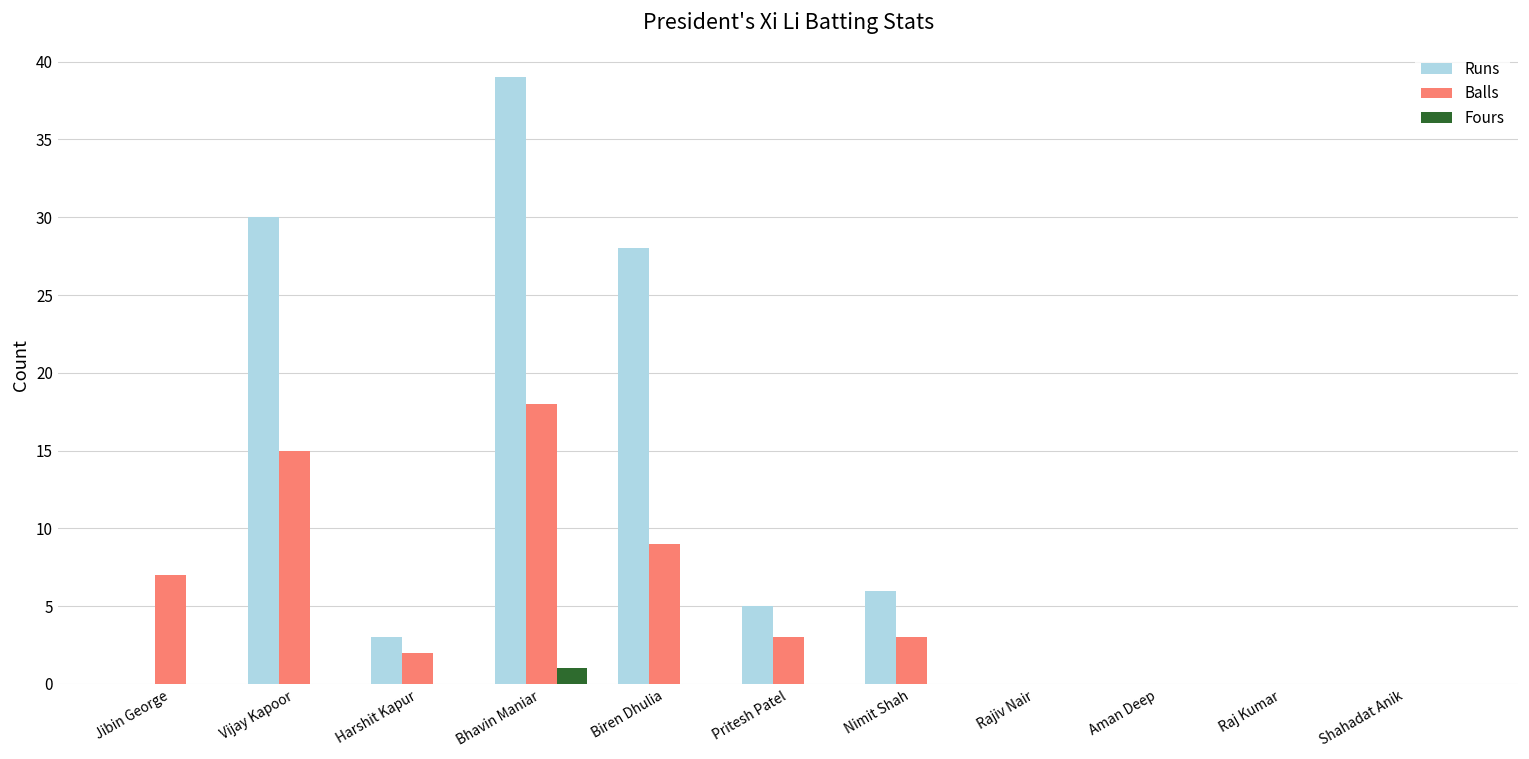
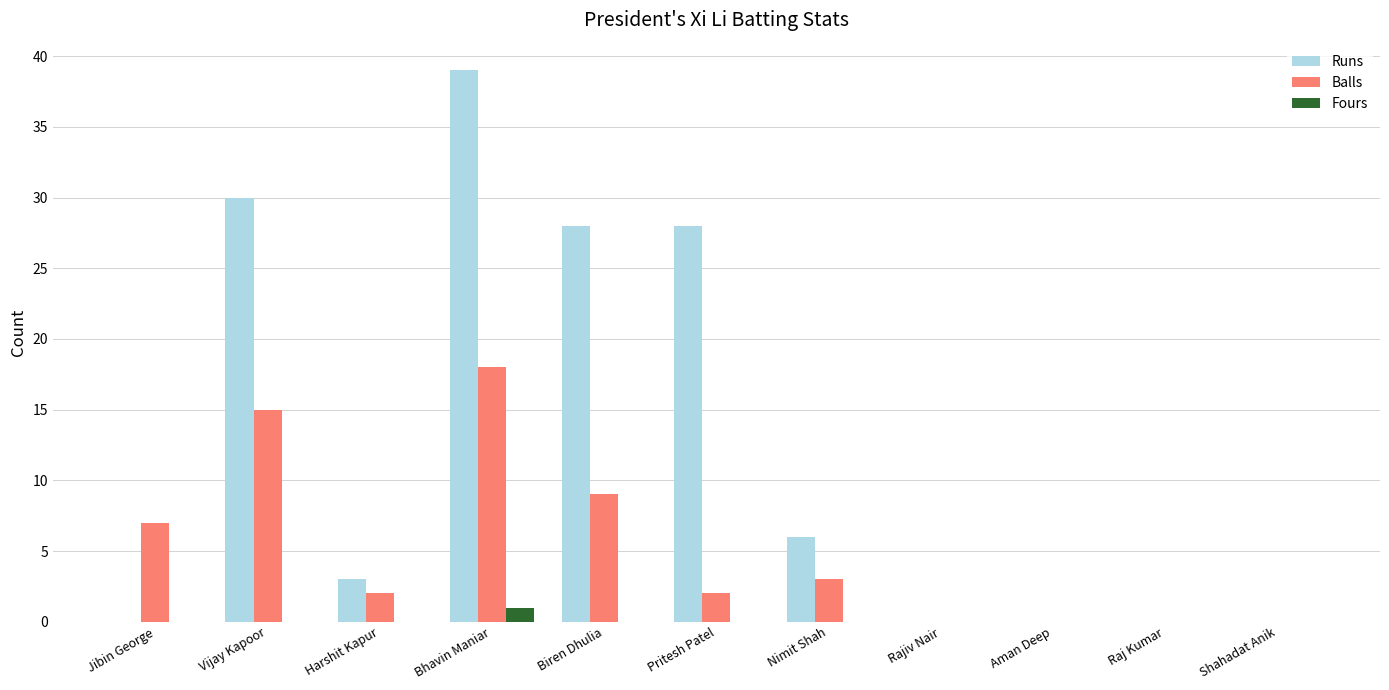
  {
    "Runs": {
      "Jibin George": 0,
      "Vijay Kapoor": 30,
      "Harshit Kapur": 3,
      "Bhavin Maniar": 39,
      "Biren Dhulia": 28,
-     "Pritesh Patel": 5,
+     "Pritesh Patel": 28,
      "Nimit Shah": 6,
      "Rajiv Nair": 0,
      "Aman Deep": 0,
      "Raj Kumar": 0,
      "Shahadat Anik": 0
    },
    "Balls": {
      "Jibin George": 7,
      "Vijay Kapoor": 15,
      "Harshit Kapur": 2,
      "Bhavin Maniar": 18,
      "Biren Dhulia": 9,
-     "Pritesh Patel": 3,
+     "Pritesh Patel": 2,
      "Nimit Shah": 3,
      "Rajiv Nair": 0,
      "Aman Deep": 0,
      "Raj Kumar": 0,
      "Shahadat Anik": 0
    },
    "Fours": {
      "Jibin George": 0,
      "Vijay Kapoor": 0,
      "Harshit Kapur": 0,
      "Bhavin Maniar": 1,
      "Biren Dhulia": 0,
      "Pritesh Patel": 0,
      "Nimit Shah": 0,
      "Rajiv Nair": 0,
      "Aman Deep": 0,
      "Raj Kumar": 0,
      "Shahadat Anik": 0
    }
  }
